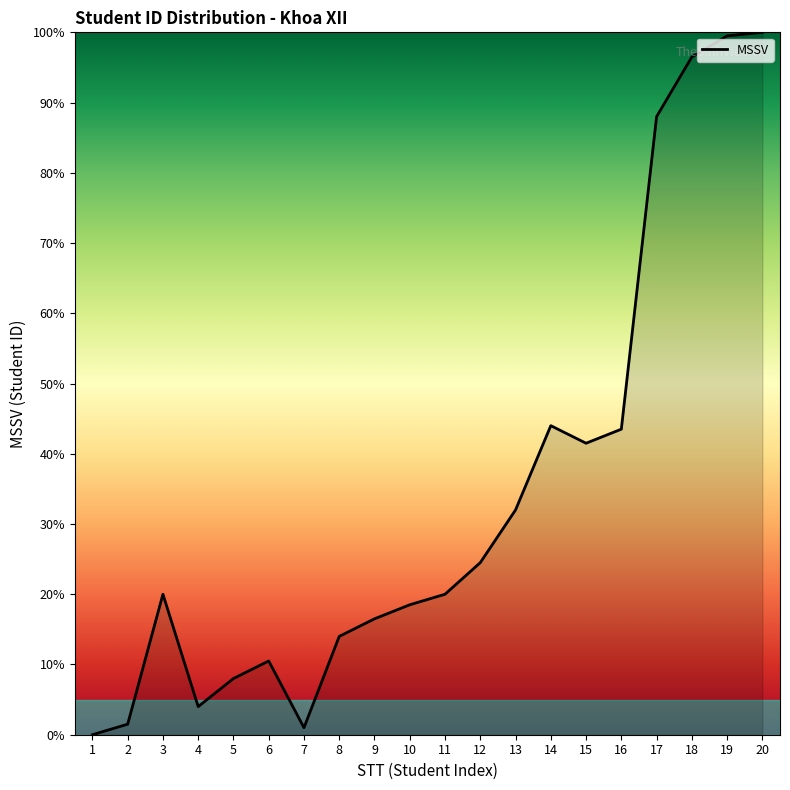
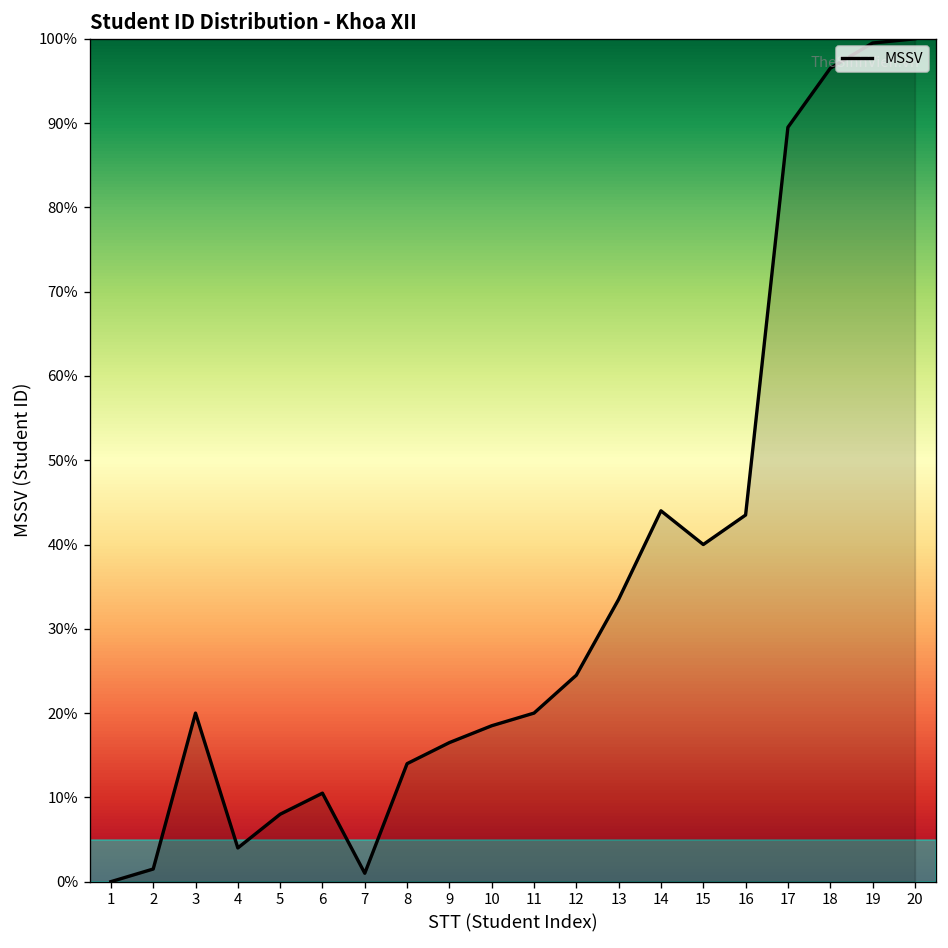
  {
    "3": "20%",
    "5": "8%",
    "6": "11%",
    "8": "14%",
    "9": "17%",
    "10": "19%",
    "11": "20%",
    "12": "25%",
-   "13": "32%",
+   "13": "34%",
    "14": "44%",
-   "15": "42%",
+   "15": "40%",
    "16": "44%",
-   "17": "88%",
+   "17": "90%",
    "18": "97%",
    "19": "100%",
    "20": "100%"
  }
